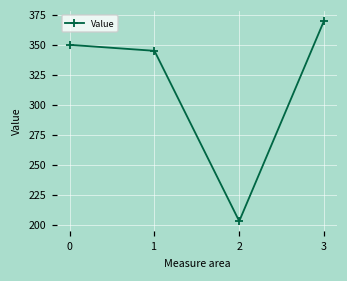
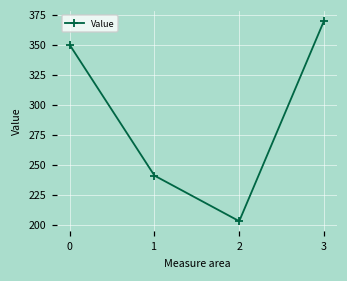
  {
    "0": 350,
-   "1": 345,
+   "1": 241,
    "2": 203,
    "3": 370
  }
